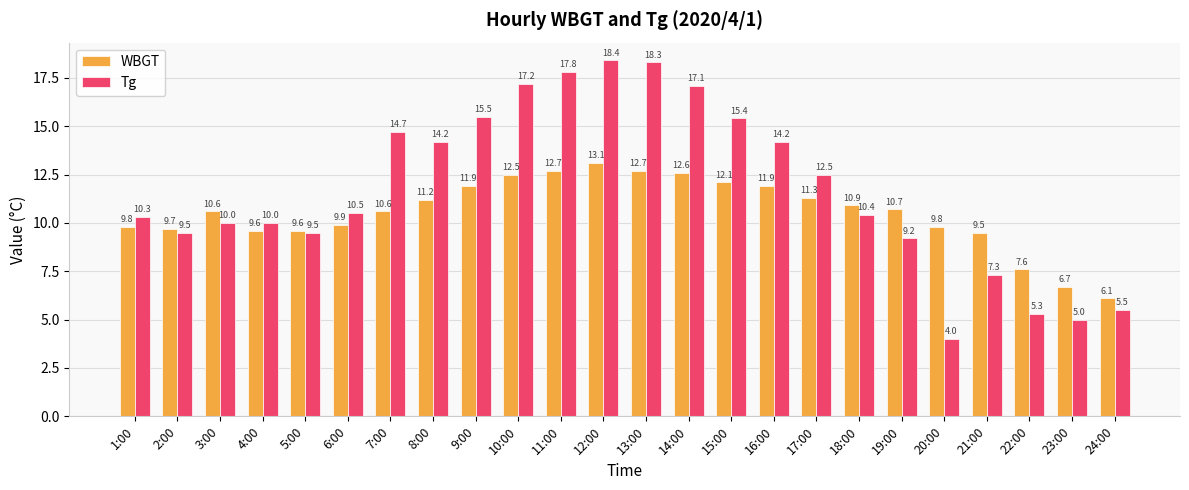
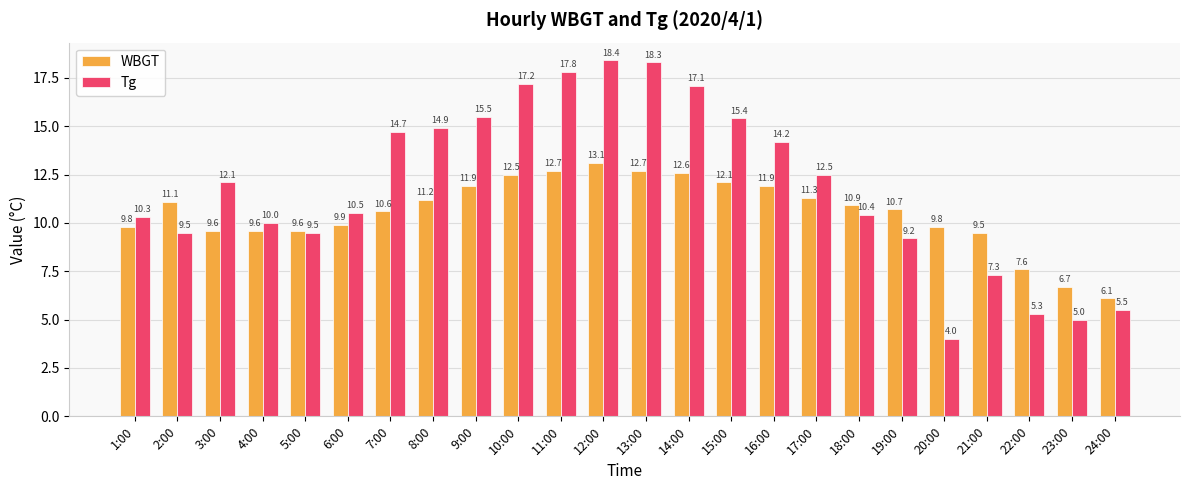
  {
    "WBGT": {
      "1:00": 9.8,
-     "2:00": 9.7,
-     "3:00": 10.6,
+     "2:00": 11.1,
+     "3:00": 9.6,
      "4:00": 9.6,
      "5:00": 9.6,
      "6:00": 9.9,
      "7:00": 10.6,
      "8:00": 11.2,
      "9:00": 11.9,
      "10:00": 12.5,
      "11:00": 12.7,
      "12:00": 13.1,
      "13:00": 12.7,
      "14:00": 12.6,
      "15:00": 12.1,
      "16:00": 11.9,
      "17:00": 11.3,
      "18:00": 10.9,
      "19:00": 10.7,
      "20:00": 9.8,
      "21:00": 9.5,
      "22:00": 7.6,
      "23:00": 6.7,
      "24:00": 6.1
    },
    "Tg": {
      "1:00": 10.3,
      "2:00": 9.5,
-     "3:00": 10.0,
+     "3:00": 12.1,
      "4:00": 10.0,
      "5:00": 9.5,
      "6:00": 10.5,
      "7:00": 14.7,
-     "8:00": 14.2,
+     "8:00": 14.9,
      "9:00": 15.5,
      "10:00": 17.2,
      "11:00": 17.8,
      "12:00": 18.4,
      "13:00": 18.3,
      "14:00": 17.1,
      "15:00": 15.4,
      "16:00": 14.2,
      "17:00": 12.5,
      "18:00": 10.4,
      "19:00": 9.2,
      "20:00": 4.0,
      "21:00": 7.3,
      "22:00": 5.3,
      "23:00": 5.0,
      "24:00": 5.5
    }
  }
